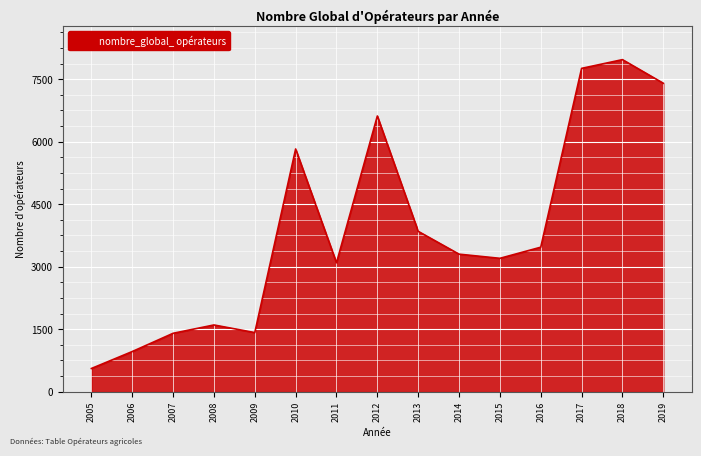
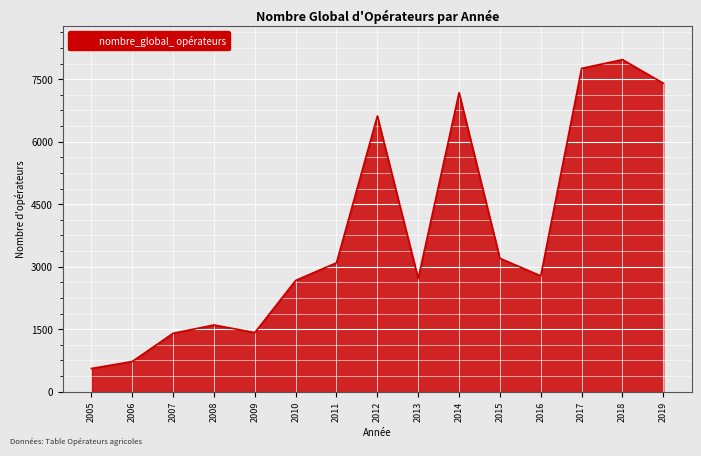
  {
    "2005": 600,
-   "2006": 1000,
+   "2006": 700,
    "2007": 1400,
    "2008": 1600,
    "2009": 1400,
-   "2010": 5800,
+   "2010": 2700,
    "2011": 3100,
    "2012": 6600,
-   "2013": 3800,
-   "2014": 3300,
+   "2013": 2700,
+   "2014": 7200,
    "2015": 3200,
-   "2016": 3500,
+   "2016": 2800,
    "2017": 7800,
    "2018": 8000,
    "2019": 7400
  }
